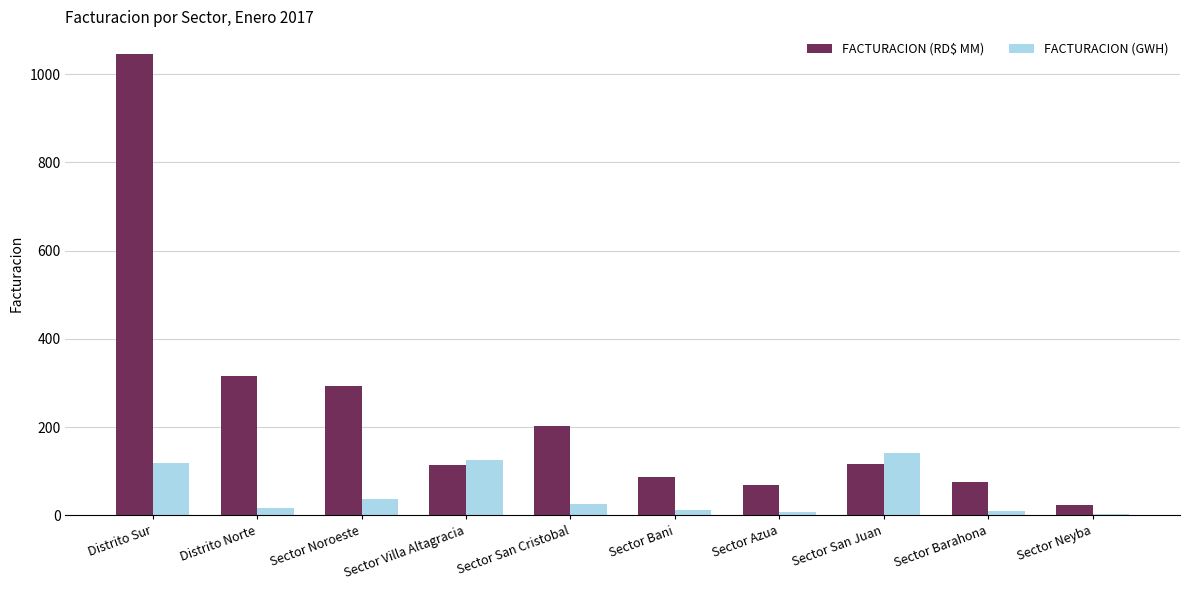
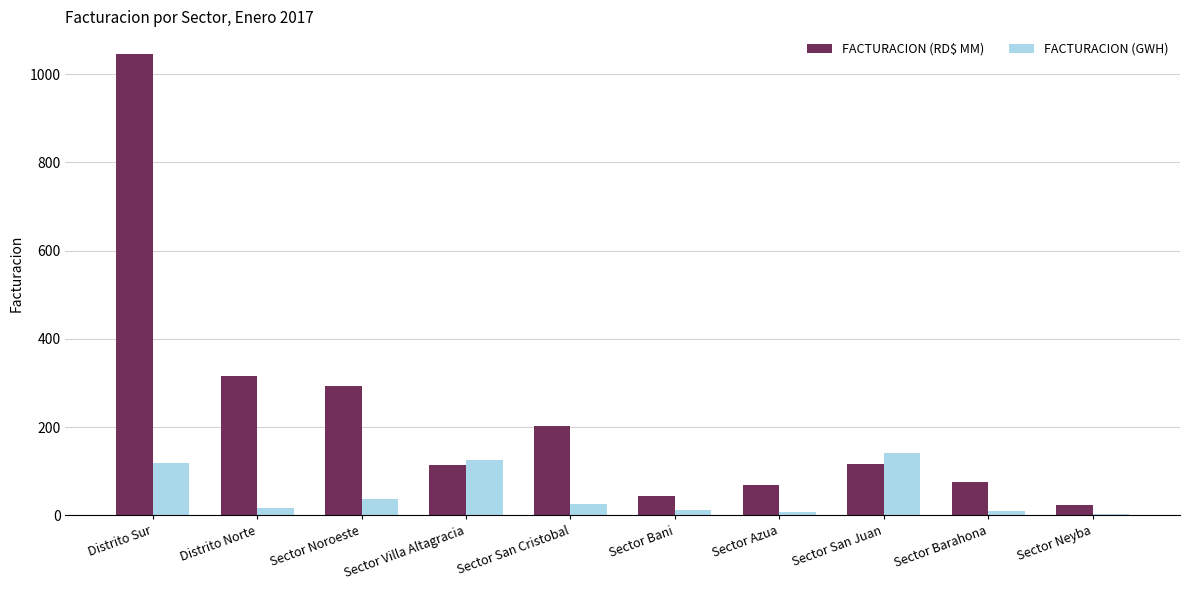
  {
    "FACTURACION (RD$ MM)": {
      "Distrito Sur": 1040,
      "Distrito Norte": 320,
      "Sector Noroeste": 290,
      "Sector Villa Altagracia": 110,
      "Sector San Cristobal": 200,
-     "Sector Bani": 90,
+     "Sector Bani": 40,
      "Sector Azua": 70,
      "Sector San Juan": 120,
      "Sector Barahona": 80,
      "Sector Neyba": 20
    },
    "FACTURACION (GWH)": {
      "Distrito Sur": 120,
      "Distrito Norte": 20,
      "Sector Noroeste": 40,
      "Sector Villa Altagracia": 130,
      "Sector San Cristobal": 30,
      "Sector Bani": 10,
      "Sector Azua": 10,
      "Sector San Juan": 140,
      "Sector Barahona": 10
    }
  }
